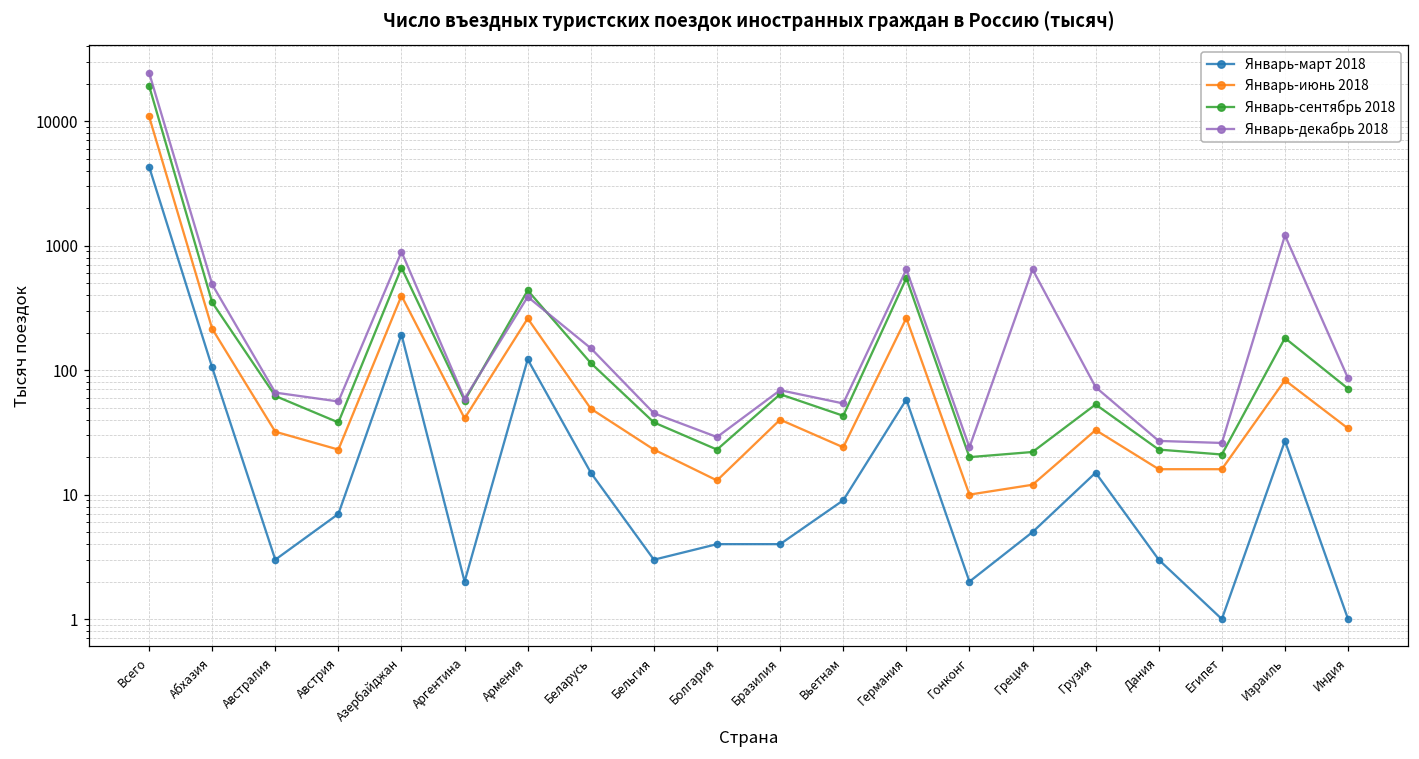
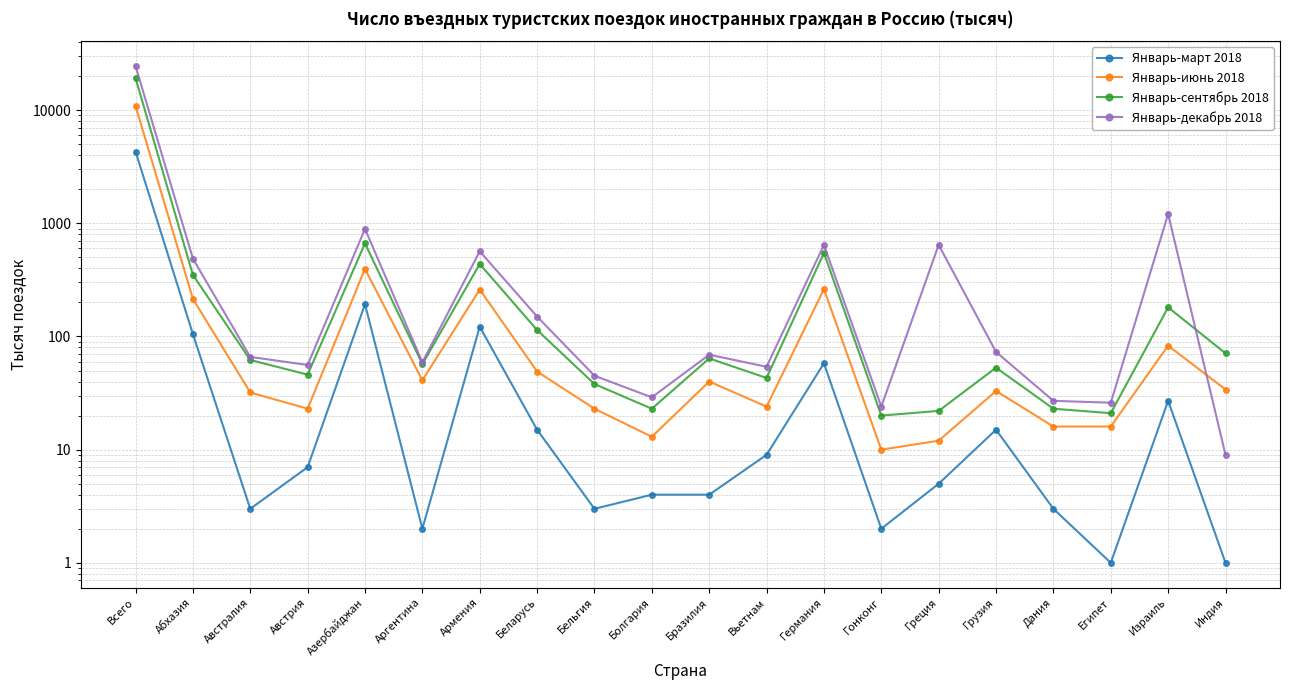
  {
    "Январь-март 2018": {
      "Всего": 4300,
      "Абхазия": 110,
      "Австралия": 3,
      "Австрия": 7,
      "Азербайджан": 190,
      "Аргентина": 2,
      "Армения": 120,
      "Беларусь": 15,
      "Бельгия": 3,
      "Болгария": 4,
      "Бразилия": 4,
      "Вьетнам": 9,
      "Германия": 60,
      "Гонконг": 2,
      "Греция": 5,
      "Грузия": 15,
      "Дания": 3,
      "Египет": 1,
      "Израиль": 27,
      "Индия": 1
    },
    "Январь-июнь 2018": {
      "Всего": 11000,
      "Абхазия": 220,
      "Австралия": 32,
      "Австрия": 23,
      "Азербайджан": 400,
      "Аргентина": 41,
      "Армения": 260,
      "Беларусь": 49,
      "Бельгия": 23,
      "Болгария": 13,
      "Бразилия": 40,
      "Вьетнам": 24,
      "Германия": 260,
      "Гонконг": 10,
      "Греция": 12,
      "Грузия": 33,
      "Дания": 16,
      "Египет": 16,
      "Израиль": 80,
      "Индия": 34
    },
    "Январь-сентябрь 2018": {
      "Всего": 19000,
      "Абхазия": 350,
      "Австралия": 60,
-     "Австрия": 38,
+     "Австрия": 46,
      "Азербайджан": 700,
      "Армения": 440,
      "Беларусь": 110,
      "Бельгия": 38,
      "Болгария": 23,
      "Бразилия": 60,
      "Вьетнам": 43,
      "Германия": 500,
      "Гонконг": 20,
      "Греция": 22,
      "Грузия": 50,
      "Дания": 23,
      "Египет": 21,
      "Израиль": 180,
      "Индия": 70
    },
    "Январь-декабрь 2018": {
      "Всего": 25000,
      "Абхазия": 490,
      "Австралия": 70,
      "Австрия": 60,
      "Азербайджан": 900,
-     "Армения": 390,
+     "Армения": 600,
      "Беларусь": 150,
      "Бельгия": 45,
      "Болгария": 29,
      "Бразилия": 70,
      "Вьетнам": 50,
      "Германия": 600,
      "Гонконг": 24,
      "Греция": 600,
      "Грузия": 70,
      "Дания": 27,
      "Египет": 26,
      "Израиль": 1200,
-     "Индия": 90
+     "Индия": 9
    }
  }
